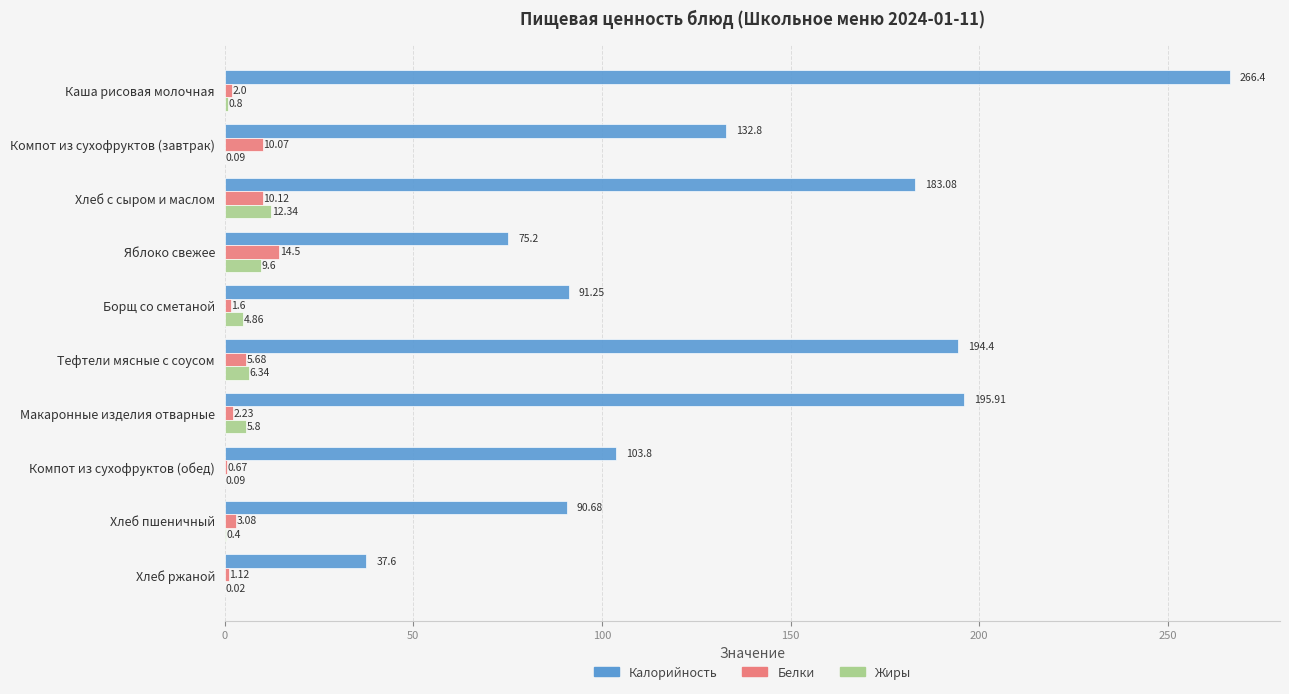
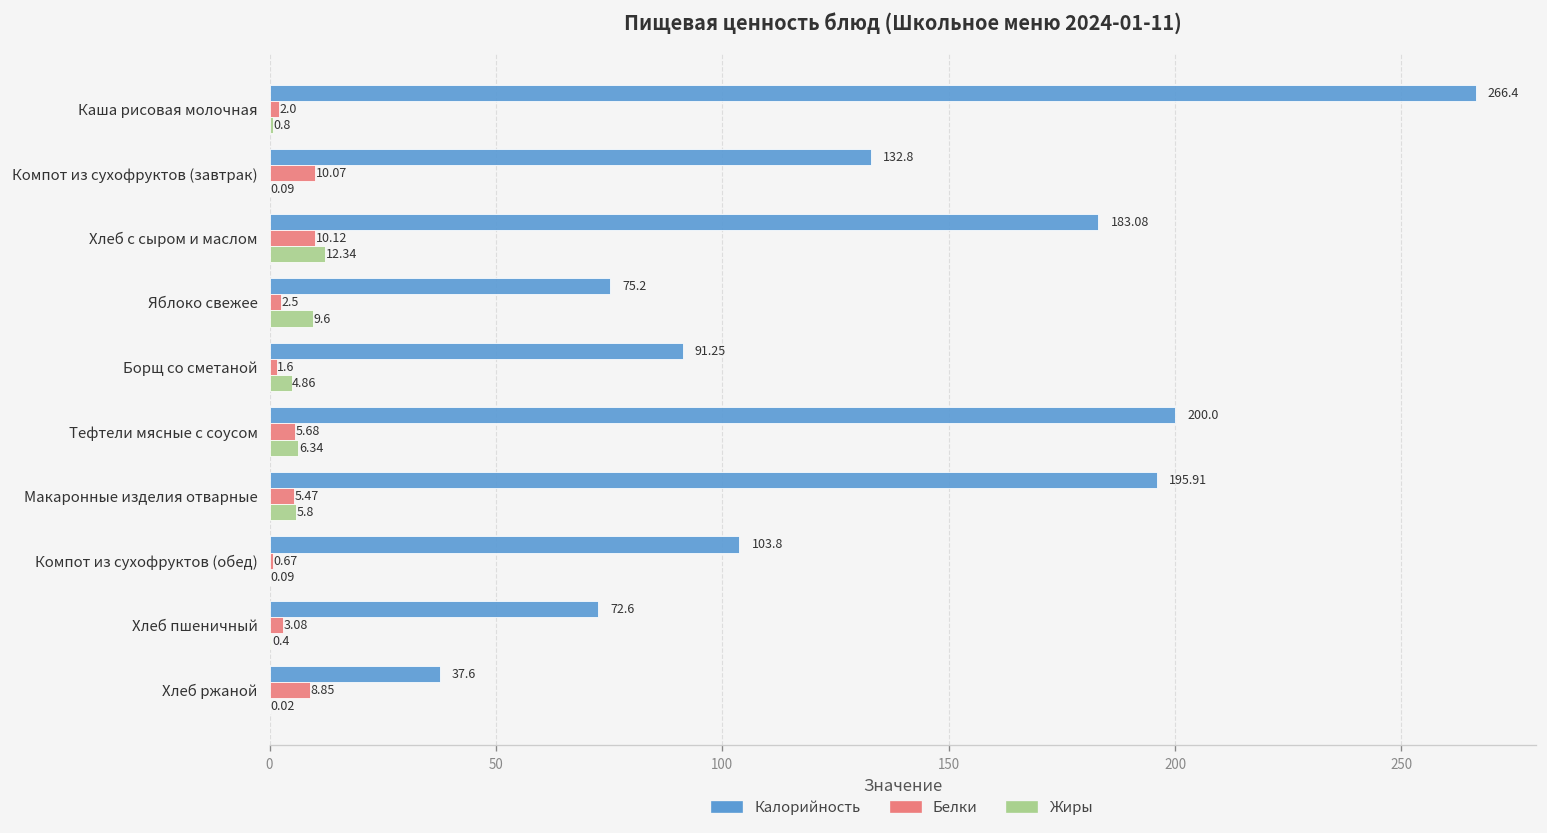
  {
    "Калорийность": {
      "Каша рисовая молочная": 266.4,
      "Компот из сухофруктов (завтрак)": 132.8,
      "Хлеб с сыром и маслом": 183.08,
      "Яблоко свежее": 75.2,
      "Борщ со сметаной": 91.25,
-     "Тефтели мясные с соусом": 194.4,
+     "Тефтели мясные с соусом": 200.0,
      "Макаронные изделия отварные": 195.91,
      "Компот из сухофруктов (обед)": 103.8,
-     "Хлеб пшеничный": 90.68,
+     "Хлеб пшеничный": 72.6,
      "Хлеб ржаной": 37.6
    },
    "Белки": {
      "Каша рисовая молочная": 2.0,
      "Компот из сухофруктов (завтрак)": 10.07,
      "Хлеб с сыром и маслом": 10.12,
-     "Яблоко свежее": 14.5,
+     "Яблоко свежее": 2.5,
      "Борщ со сметаной": 1.6,
      "Тефтели мясные с соусом": 5.68,
-     "Макаронные изделия отварные": 2.23,
+     "Макаронные изделия отварные": 5.47,
      "Компот из сухофруктов (обед)": 0.67,
      "Хлеб пшеничный": 3.08,
-     "Хлеб ржаной": 1.12
+     "Хлеб ржаной": 8.85
    },
    "Жиры": {
      "Каша рисовая молочная": 0.8,
      "Компот из сухофруктов (завтрак)": 0.09,
      "Хлеб с сыром и маслом": 12.34,
      "Яблоко свежее": 9.6,
      "Борщ со сметаной": 4.86,
      "Тефтели мясные с соусом": 6.34,
      "Макаронные изделия отварные": 5.8,
      "Компот из сухофруктов (обед)": 0.09,
      "Хлеб пшеничный": 0.4,
      "Хлеб ржаной": 0.02
    }
  }
